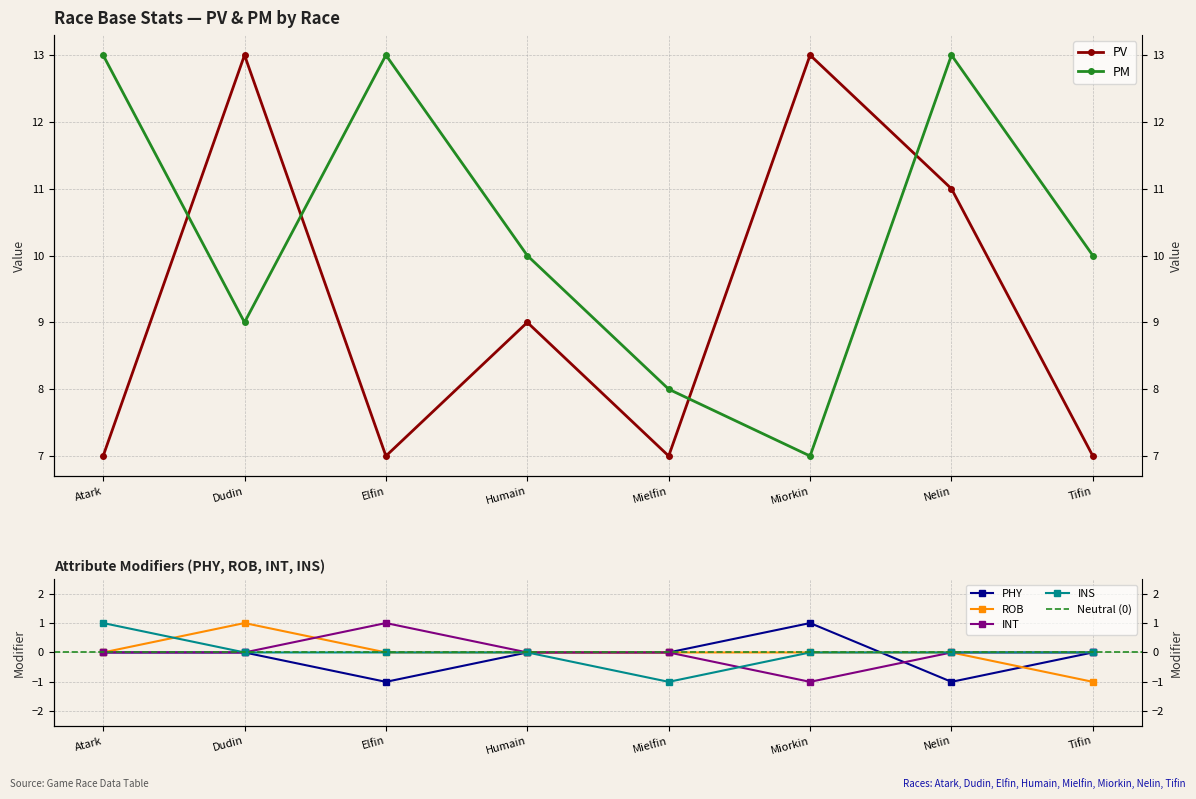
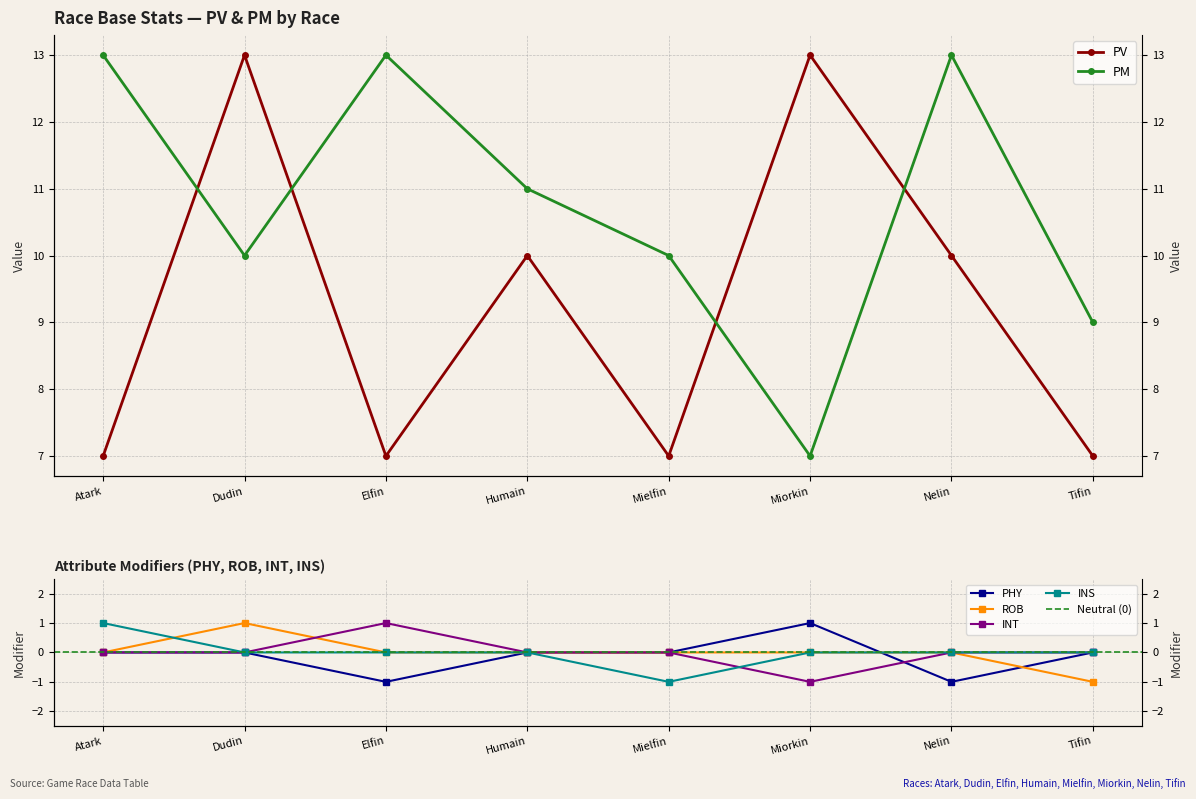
  {
    "Race Base Stats — PV & PM by Race": {
      "PV": {
        "Atark": 7,
        "Dudin": 13,
        "Elfin": 7,
-       "Humain": 9,
+       "Humain": 10,
        "Mielfin": 7,
        "Miorkin": 13,
-       "Nelin": 11,
+       "Nelin": 10,
        "Tifin": 7
      },
      "PM": {
        "Atark": 13,
-       "Dudin": 9,
+       "Dudin": 10,
        "Elfin": 13,
-       "Humain": 10,
-       "Mielfin": 8,
+       "Humain": 11,
+       "Mielfin": 10,
        "Miorkin": 7,
        "Nelin": 13,
-       "Tifin": 10
+       "Tifin": 9
      }
    },
    "Attribute Modifiers (PHY, ROB, INT, INS)": {
      "PHY": {
        "Elfin": -1.0,
        "Miorkin": 1.0,
        "Nelin": -1.0
      },
      "ROB": {
        "Dudin": 1.0,
        "Tifin": -1.0
      },
      "INT": {
        "Elfin": 1.0,
        "Miorkin": -1.0
      },
      "INS": {
        "Atark": 1.0,
        "Mielfin": -1.0
      }
    }
  }
